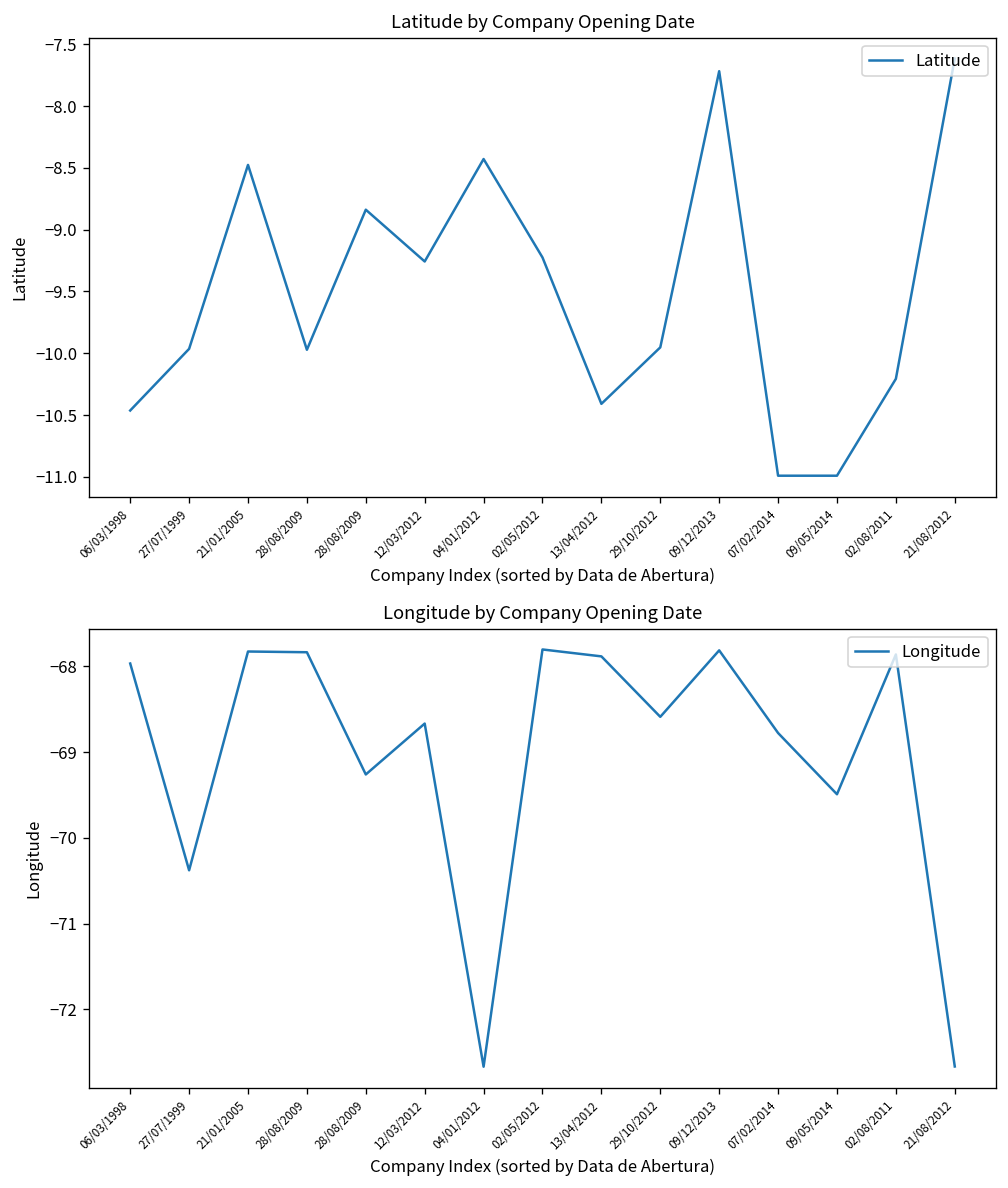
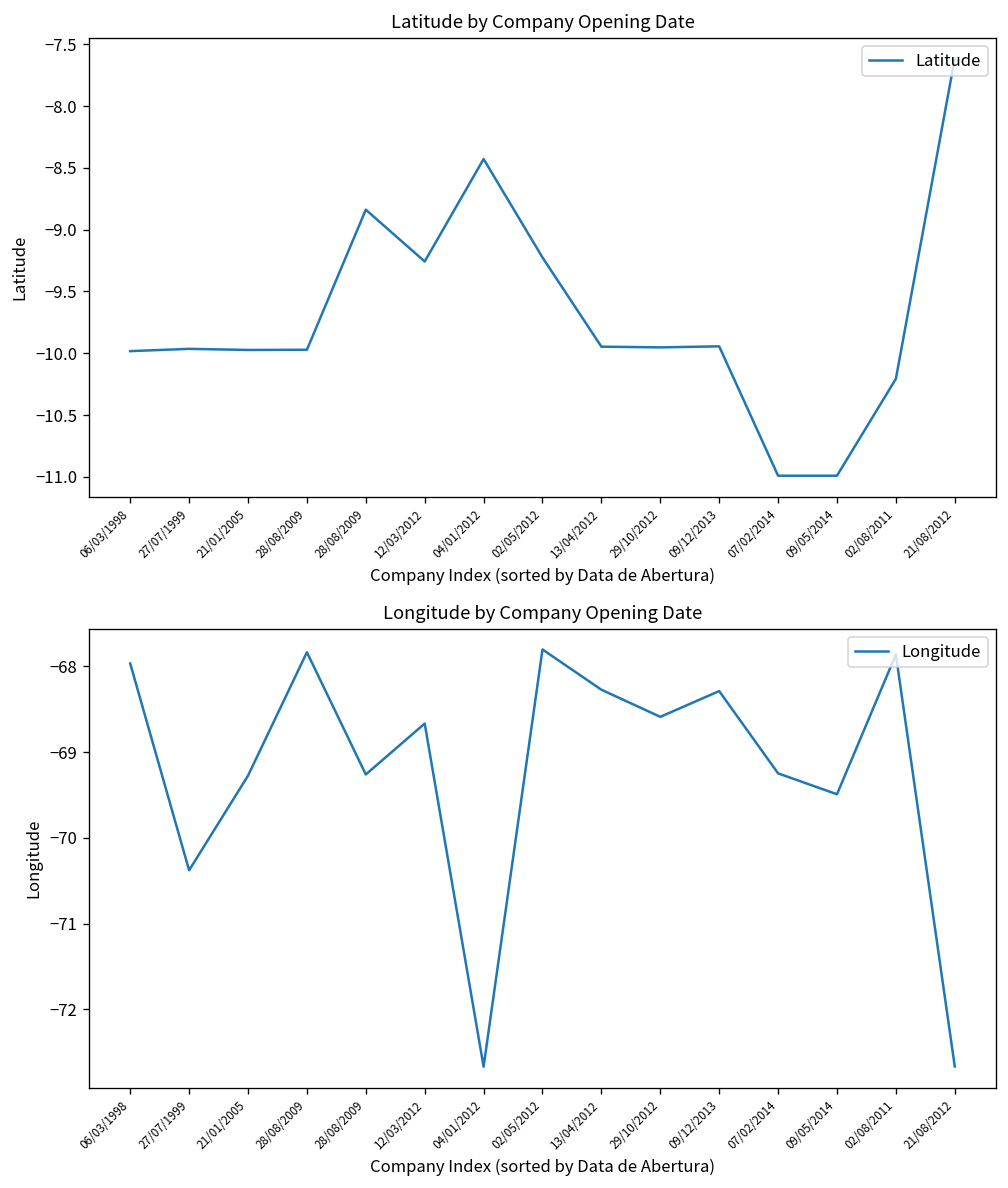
  {
    "Latitude by Company Opening Date": {
-     "06/03/1998": -10.46,
+     "06/03/1998": -9.98,
      "27/07/1999": -9.96,
-     "21/01/2005": -8.48,
+     "21/01/2005": -9.97,
      "12/03/2012": -9.26,
      "04/01/2012": -8.43,
      "02/05/2012": -9.23,
-     "13/04/2012": -10.41,
+     "13/04/2012": -9.95,
      "29/10/2012": -9.95,
-     "09/12/2013": -7.72,
+     "09/12/2013": -9.94,
      "07/02/2014": -10.99,
      "09/05/2014": -10.99,
      "02/08/2011": -10.21
    },
    "Longitude by Company Opening Date": {
      "06/03/1998": -68.0,
      "27/07/1999": -70.4,
-     "21/01/2005": -67.8,
+     "21/01/2005": -69.3,
      "12/03/2012": -68.7,
      "04/01/2012": -72.7,
      "02/05/2012": -67.8,
-     "13/04/2012": -67.9,
+     "13/04/2012": -68.3,
      "29/10/2012": -68.6,
-     "09/12/2013": -67.8,
-     "07/02/2014": -68.8,
+     "09/12/2013": -68.3,
+     "07/02/2014": -69.2,
      "09/05/2014": -69.5,
      "21/08/2012": -72.7
    }
  }
